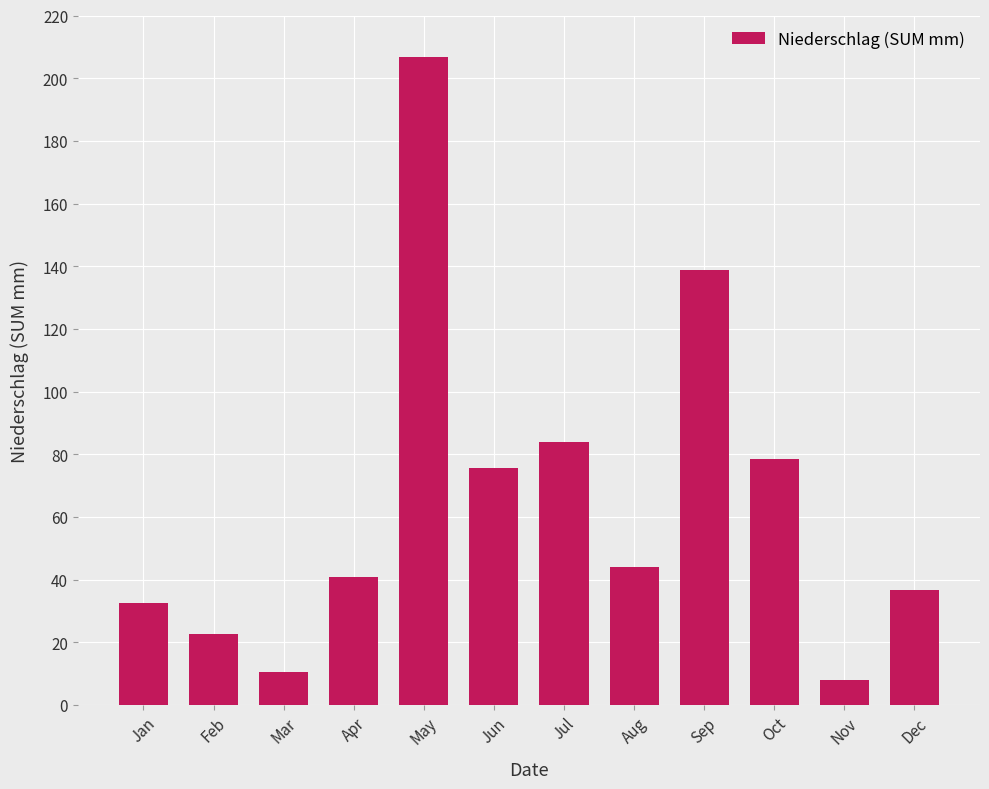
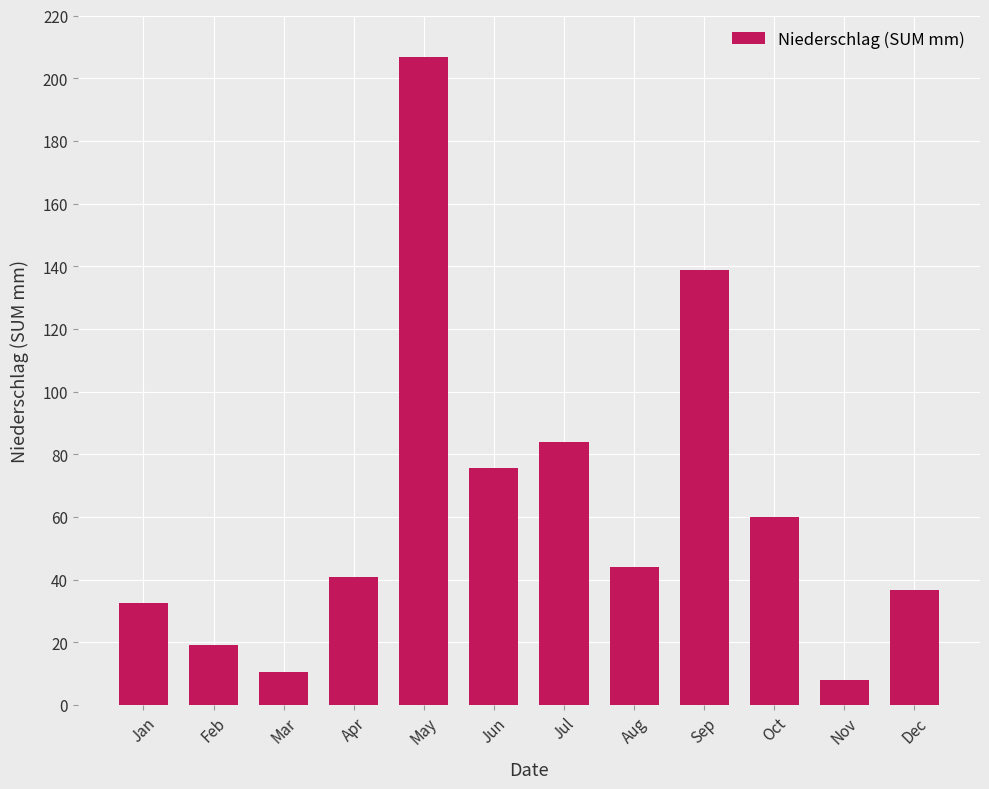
  {
    "Jan": 32,
-   "Feb": 23,
+   "Feb": 19,
    "Mar": 10,
    "Apr": 41,
    "May": 207,
    "Jun": 76,
    "Jul": 84,
    "Aug": 44,
    "Sep": 139,
-   "Oct": 79,
+   "Oct": 60,
    "Nov": 8,
    "Dec": 37
  }
